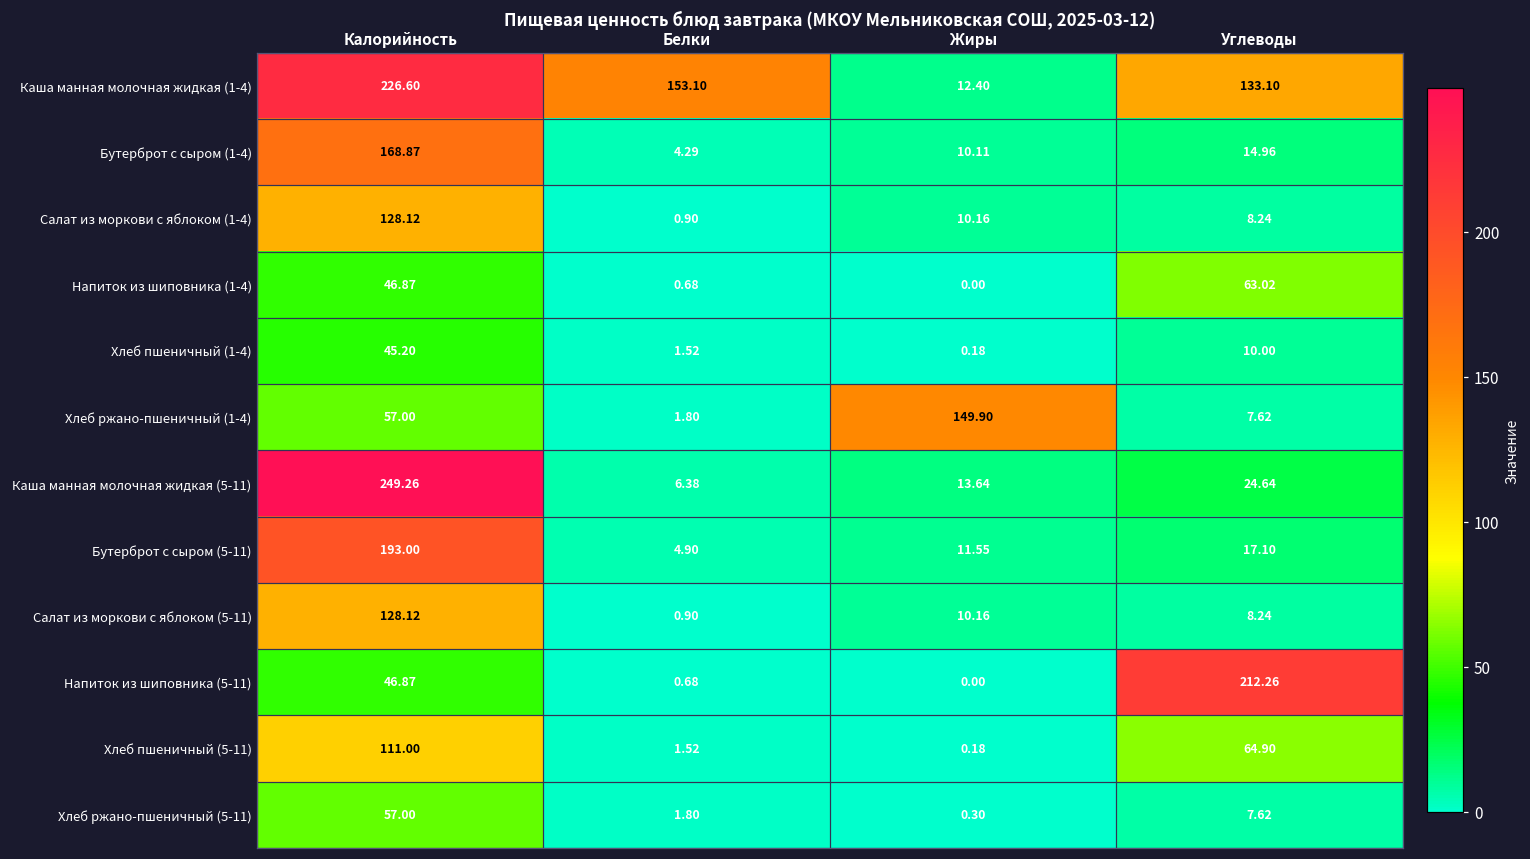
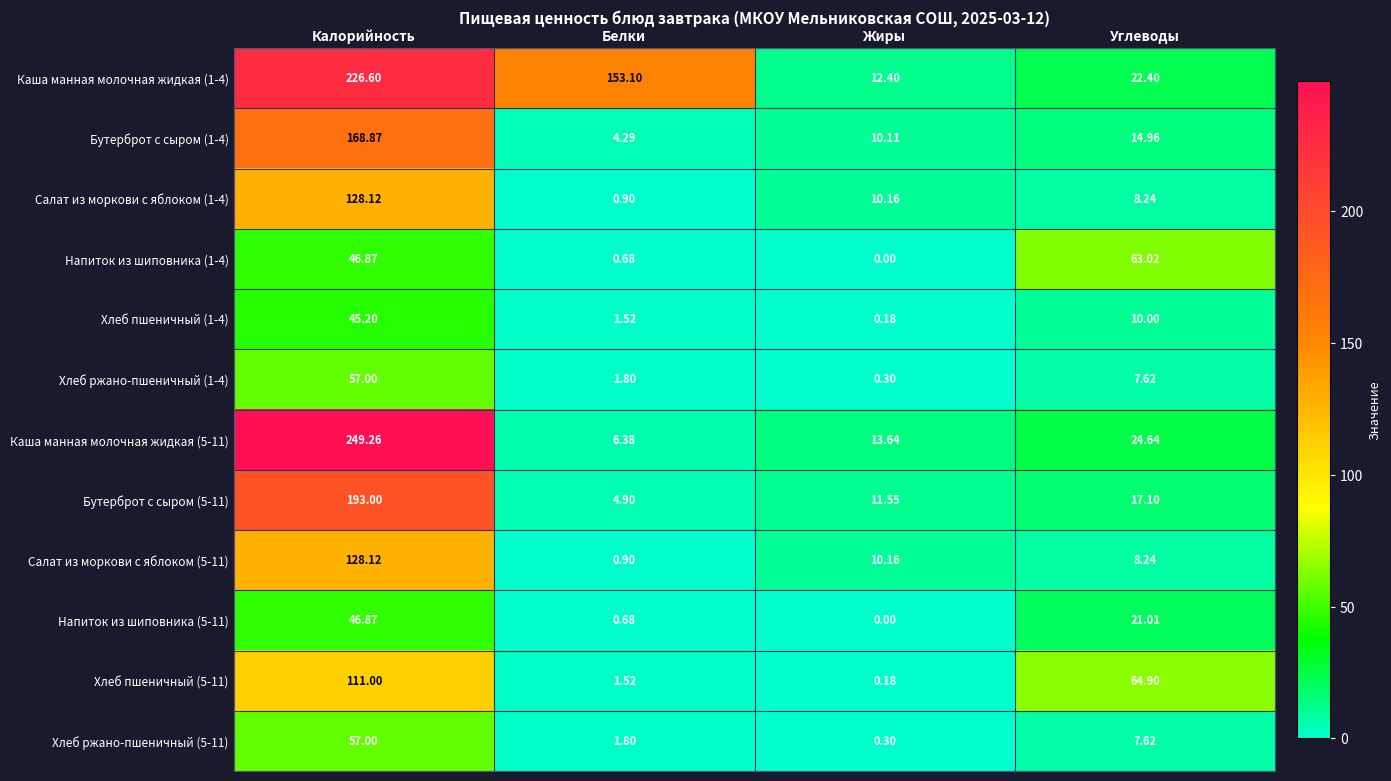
  {
    "Каша манная молочная жидкая (1-4)": {
      "Калорийность": 226.60,
      "Белки": 153.10,
      "Жиры": 12.40,
-     "Углеводы": 133.10
+     "Углеводы": 22.40
    },
    "Бутерброт с сыром (1-4)": {
      "Калорийность": 168.87,
      "Белки": 4.29,
      "Жиры": 10.11,
      "Углеводы": 14.96
    },
    "Салат из моркови с яблоком (1-4)": {
      "Калорийность": 128.12,
      "Белки": 0.90,
      "Жиры": 10.16,
      "Углеводы": 8.24
    },
    "Напиток из шиповника (1-4)": {
      "Калорийность": 46.87,
      "Белки": 0.68,
      "Жиры": 0.00,
      "Углеводы": 63.02
    },
    "Хлеб пшеничный (1-4)": {
      "Калорийность": 45.20,
      "Белки": 1.52,
      "Жиры": 0.18,
      "Углеводы": 10.00
    },
    "Хлеб ржано-пшеничный (1-4)": {
      "Калорийность": 57.00,
      "Белки": 1.80,
-     "Жиры": 149.90,
+     "Жиры": 0.30,
      "Углеводы": 7.62
    },
    "Каша манная молочная жидкая (5-11)": {
      "Калорийность": 249.26,
      "Белки": 6.38,
      "Жиры": 13.64,
      "Углеводы": 24.64
    },
    "Бутерброт с сыром (5-11)": {
      "Калорийность": 193.00,
      "Белки": 4.90,
      "Жиры": 11.55,
      "Углеводы": 17.10
    },
    "Салат из моркови с яблоком (5-11)": {
      "Калорийность": 128.12,
      "Белки": 0.90,
      "Жиры": 10.16,
      "Углеводы": 8.24
    },
    "Напиток из шиповника (5-11)": {
      "Калорийность": 46.87,
      "Белки": 0.68,
      "Жиры": 0.00,
-     "Углеводы": 212.26
+     "Углеводы": 21.01
    },
    "Хлеб пшеничный (5-11)": {
      "Калорийность": 111.00,
      "Белки": 1.52,
      "Жиры": 0.18,
      "Углеводы": 64.90
    },
    "Хлеб ржано-пшеничный (5-11)": {
      "Калорийность": 57.00,
      "Белки": 1.80,
      "Жиры": 0.30,
      "Углеводы": 7.62
    }
  }
